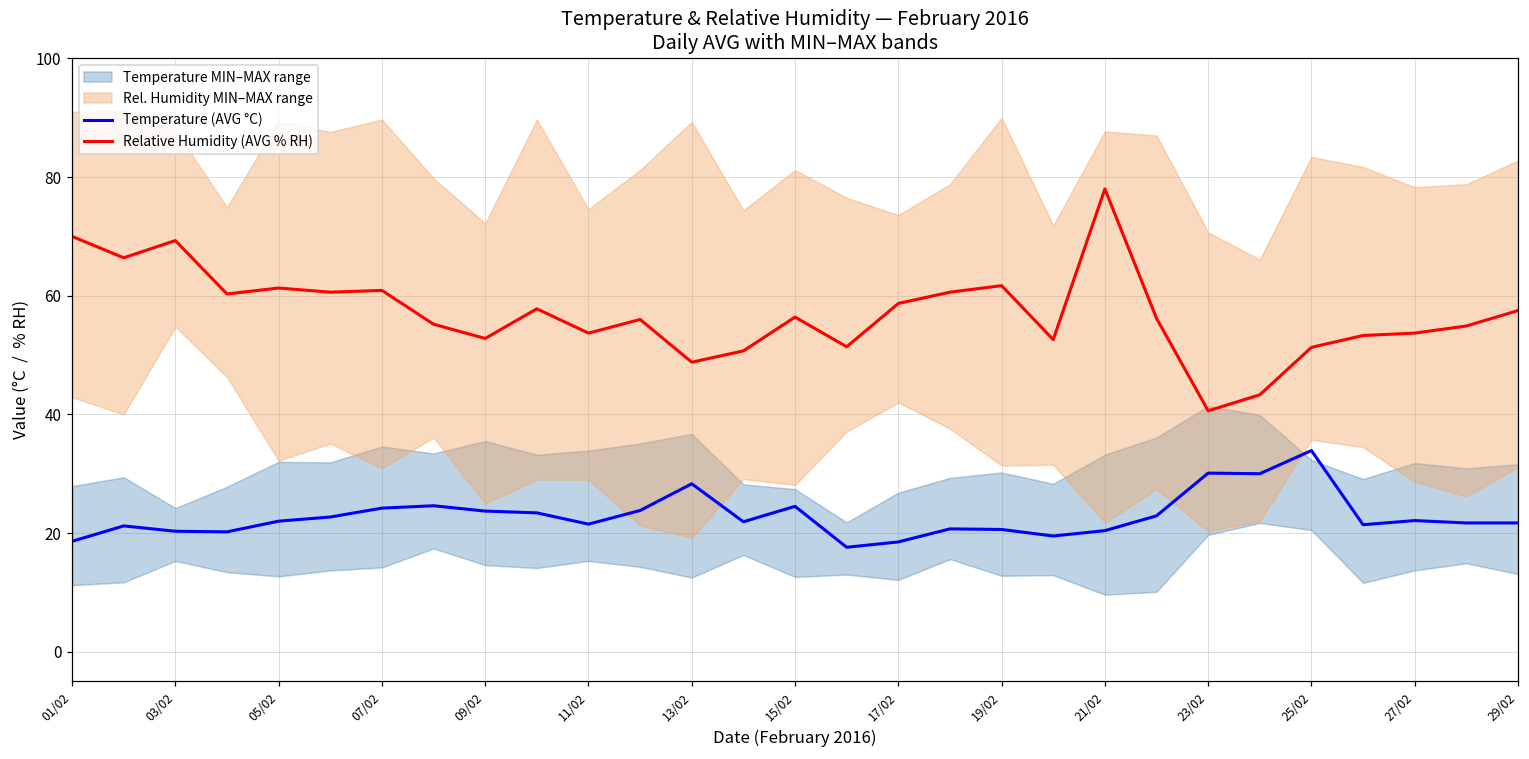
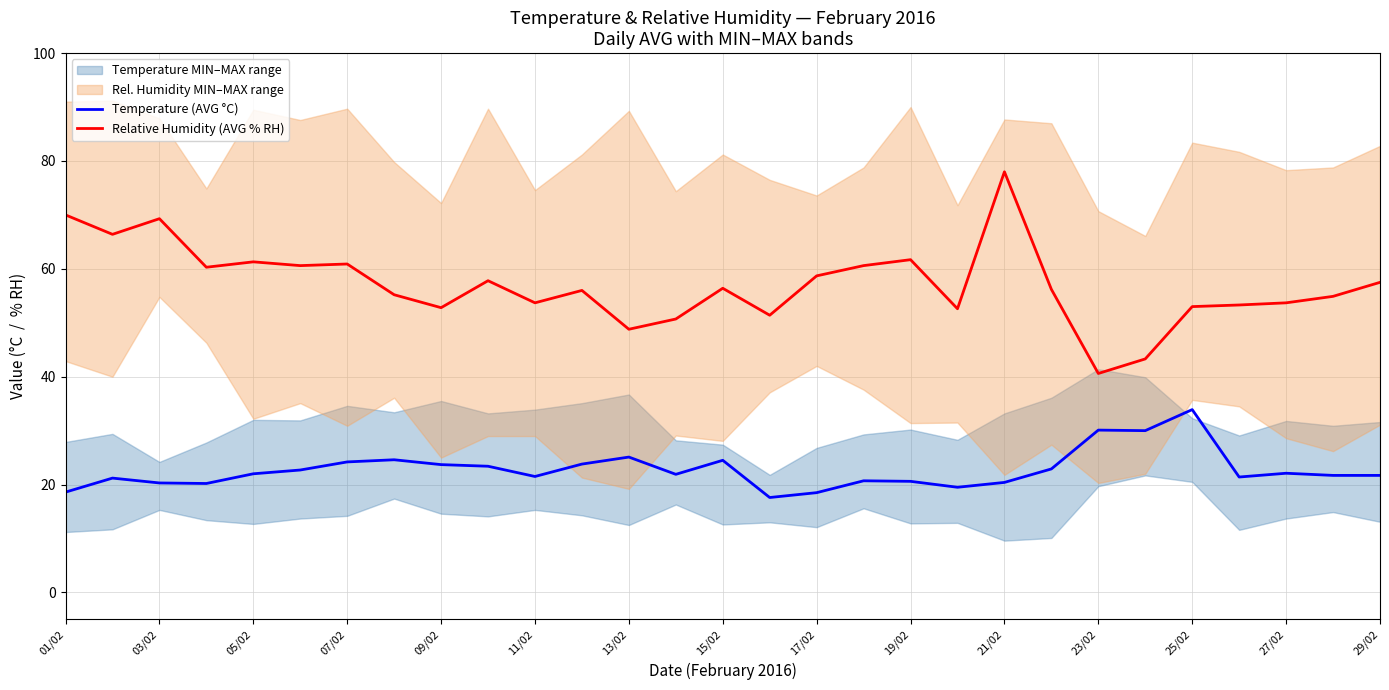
  {
    "Temperature (AVG °C)": {
      "01/02": 19,
      "03/02": 20,
      "05/02": 22,
      "07/02": 24,
      "09/02": 24,
      "11/02": 22,
-     "13/02": 28,
+     "13/02": 25,
      "15/02": 25,
      "17/02": 19,
      "19/02": 21,
      "21/02": 20,
      "23/02": 30,
      "25/02": 34,
      "27/02": 22,
      "29/02": 22
    },
    "Relative Humidity (AVG % RH)": {
      "01/02": 70,
      "03/02": 69,
      "05/02": 61,
      "07/02": 61,
      "09/02": 53,
      "11/02": 54,
      "13/02": 49,
      "15/02": 56,
      "17/02": 59,
      "19/02": 62,
      "21/02": 78,
      "23/02": 41,
-     "25/02": 51,
+     "25/02": 53,
      "27/02": 54,
      "29/02": 58
    }
  }
